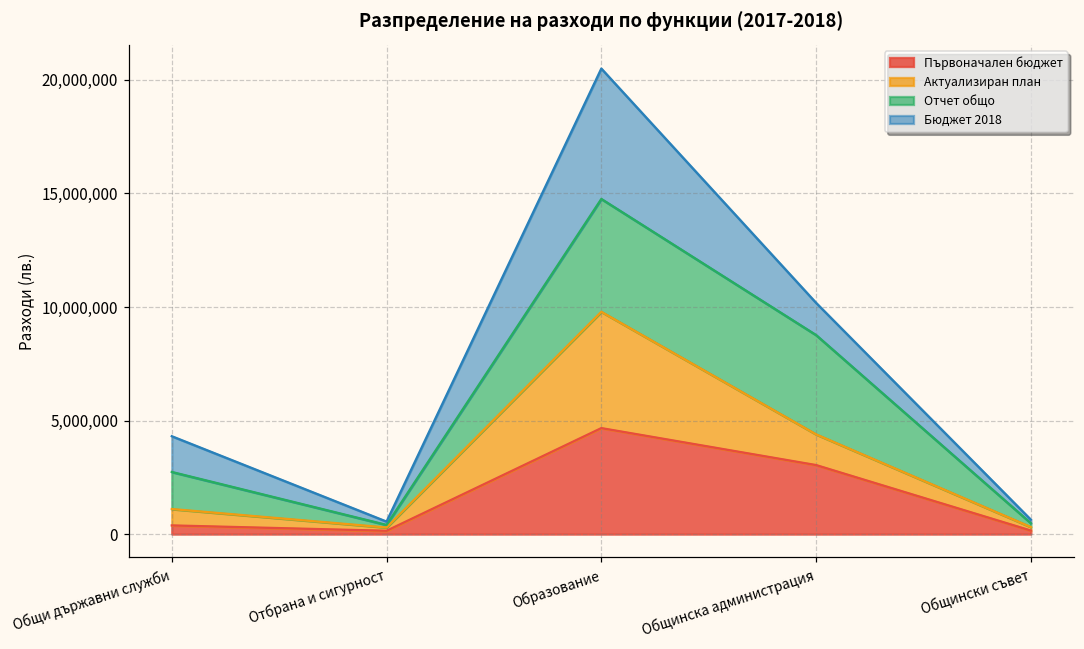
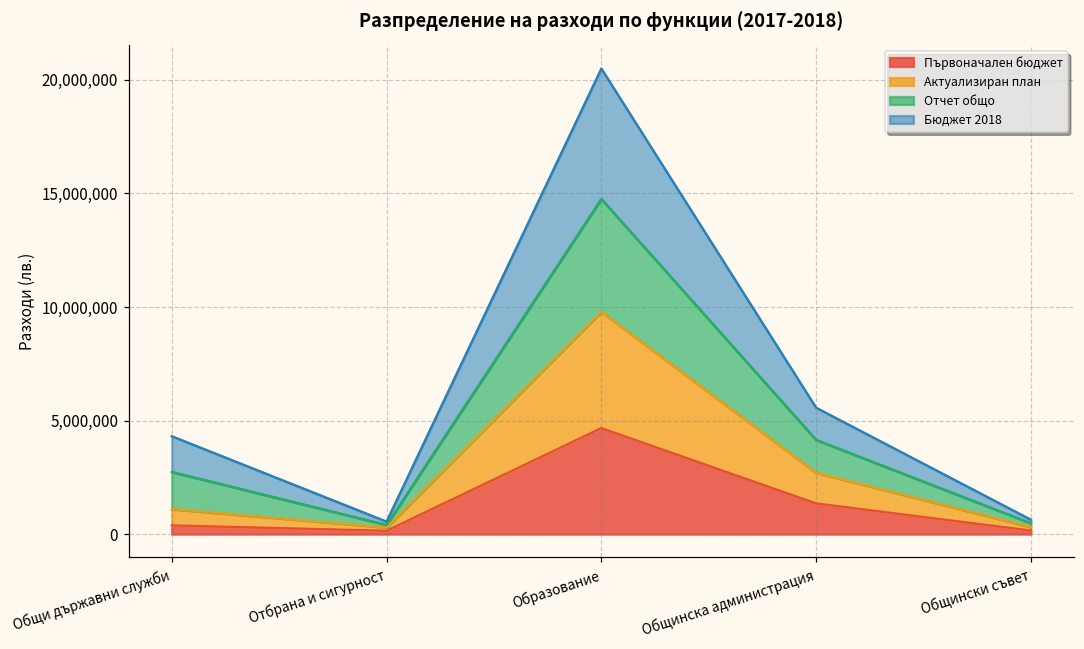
  {
    "Първоначален бюджет": {
      "Общи държавни служби": "400,000",
      "Отбрана и сигурност": "100,000",
      "Образование": "4,700,000",
-     "Общинска администрация": "3,000,000",
+     "Общинска администрация": "1,300,000",
      "Общински съвет": "200,000"
    },
    "Актуализиран план": {
      "Общи държавни служби": "700,000",
      "Образование": "5,100,000",
      "Общинска администрация": "1,400,000",
      "Общински съвет": "200,000"
    },
    "Отчет общо": {
      "Общи държавни служби": "1,600,000",
      "Образование": "5,000,000",
-     "Общинска администрация": "4,400,000",
+     "Общинска администрация": "1,400,000",
      "Общински съвет": "200,000"
    },
    "Бюджет 2018": {
      "Общи държавни служби": "1,600,000",
      "Отбрана и сигурност": "100,000",
      "Образование": "5,700,000",
      "Общинска администрация": "1,400,000",
      "Общински съвет": "200,000"
    }
  }
